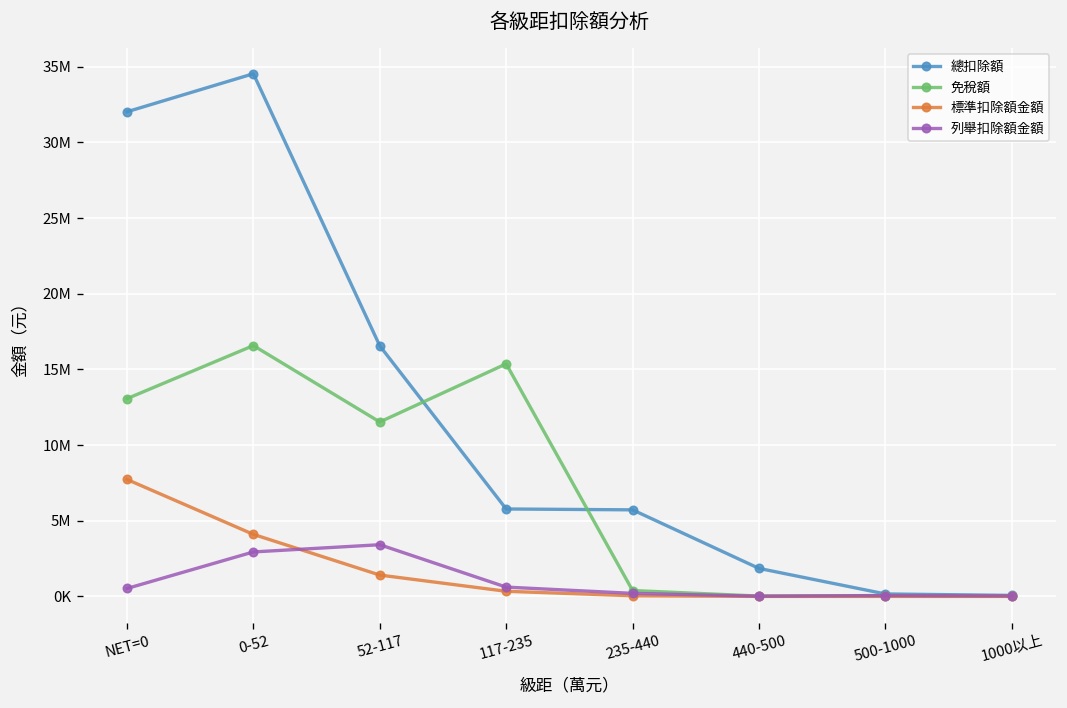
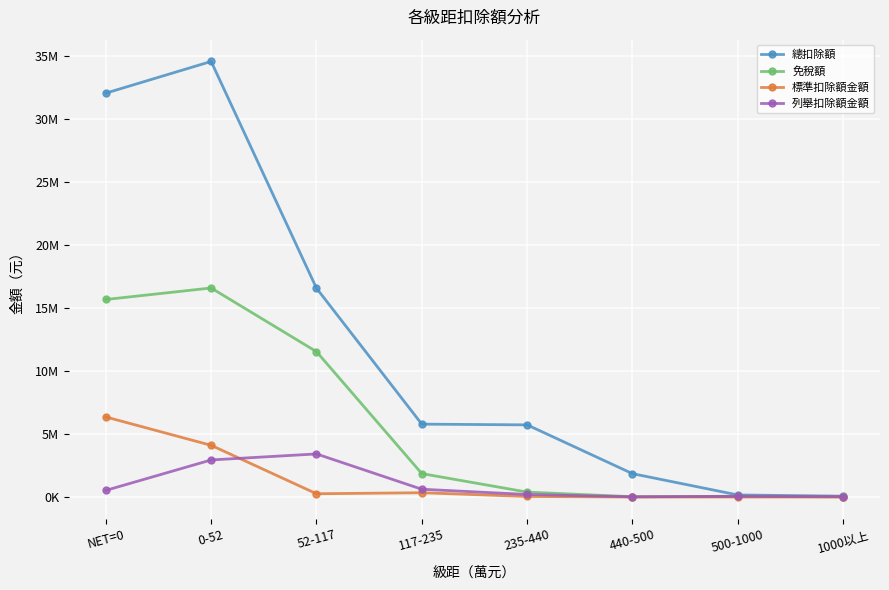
  {
    "總扣除額": {
      "NET=0": 32000000,
      "0-52": 34500000,
      "52-117": 16600000,
      "117-235": 5800000,
      "235-440": 5700000,
      "440-500": 1900000
    },
    "免稅額": {
-     "NET=0": 13100000,
+     "NET=0": 15700000,
      "0-52": 16600000,
      "52-117": 11500000,
-     "117-235": 15400000
+     "117-235": 1900000
    },
    "標準扣除額金額": {
-     "NET=0": 7700000,
+     "NET=0": 6300000,
      "0-52": 4100000,
-     "52-117": 1400000,
+     "52-117": 300000,
      "117-235": 300000
    },
    "列舉扣除額金額": {
      "NET=0": 500000,
      "0-52": 2900000,
      "52-117": 3400000,
      "117-235": 600000
    }
  }
